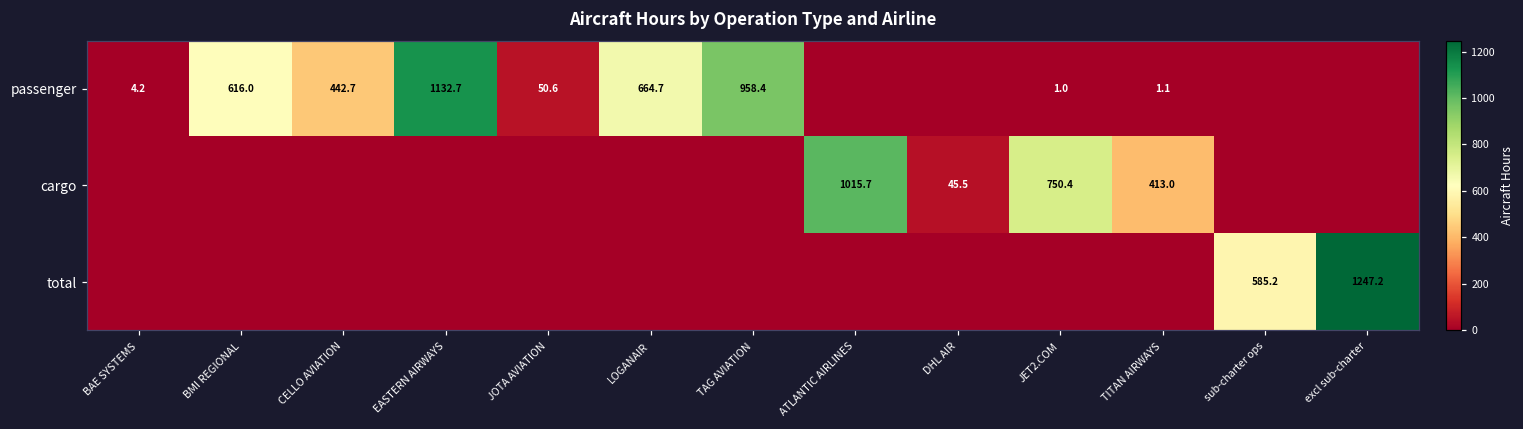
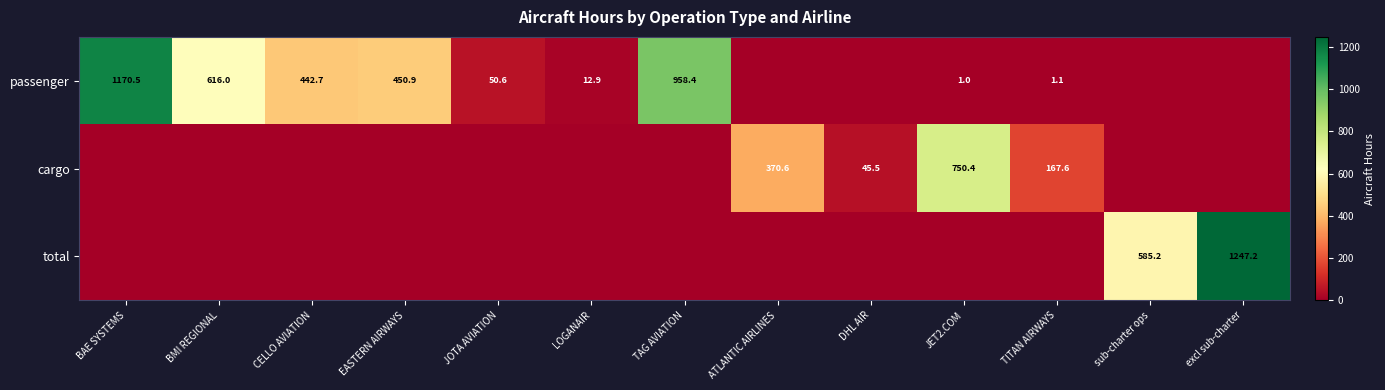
  {
    "passenger": {
-     "BAE SYSTEMS": 4.2,
+     "BAE SYSTEMS": 1170.5,
      "BMI REGIONAL": 616.0,
      "CELLO AVIATION": 442.7,
-     "EASTERN AIRWAYS": 1132.7,
+     "EASTERN AIRWAYS": 450.9,
      "JOTA AVIATION": 50.6,
-     "LOGANAIR": 664.7,
+     "LOGANAIR": 12.9,
      "TAG AVIATION": 958.4,
      "JET2.COM": 1.0,
      "TITAN AIRWAYS": 1.1
    },
    "cargo": {
-     "ATLANTIC AIRLINES": 1015.7,
+     "ATLANTIC AIRLINES": 370.6,
      "DHL AIR": 45.5,
      "JET2.COM": 750.4,
-     "TITAN AIRWAYS": 413.0
+     "TITAN AIRWAYS": 167.6
    },
    "total": {
      "sub-charter ops": 585.2,
      "excl sub-charter": 1247.2
    }
  }
